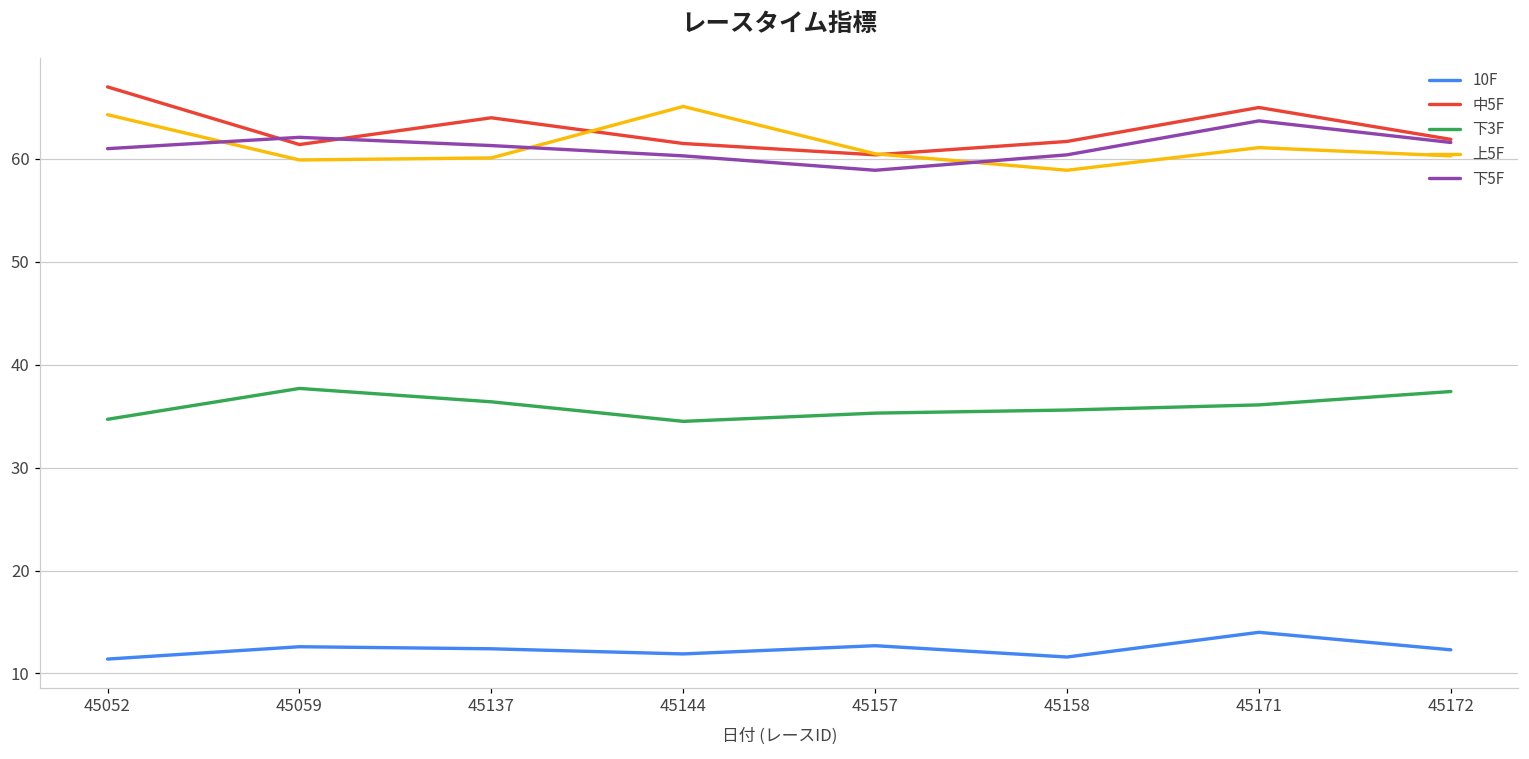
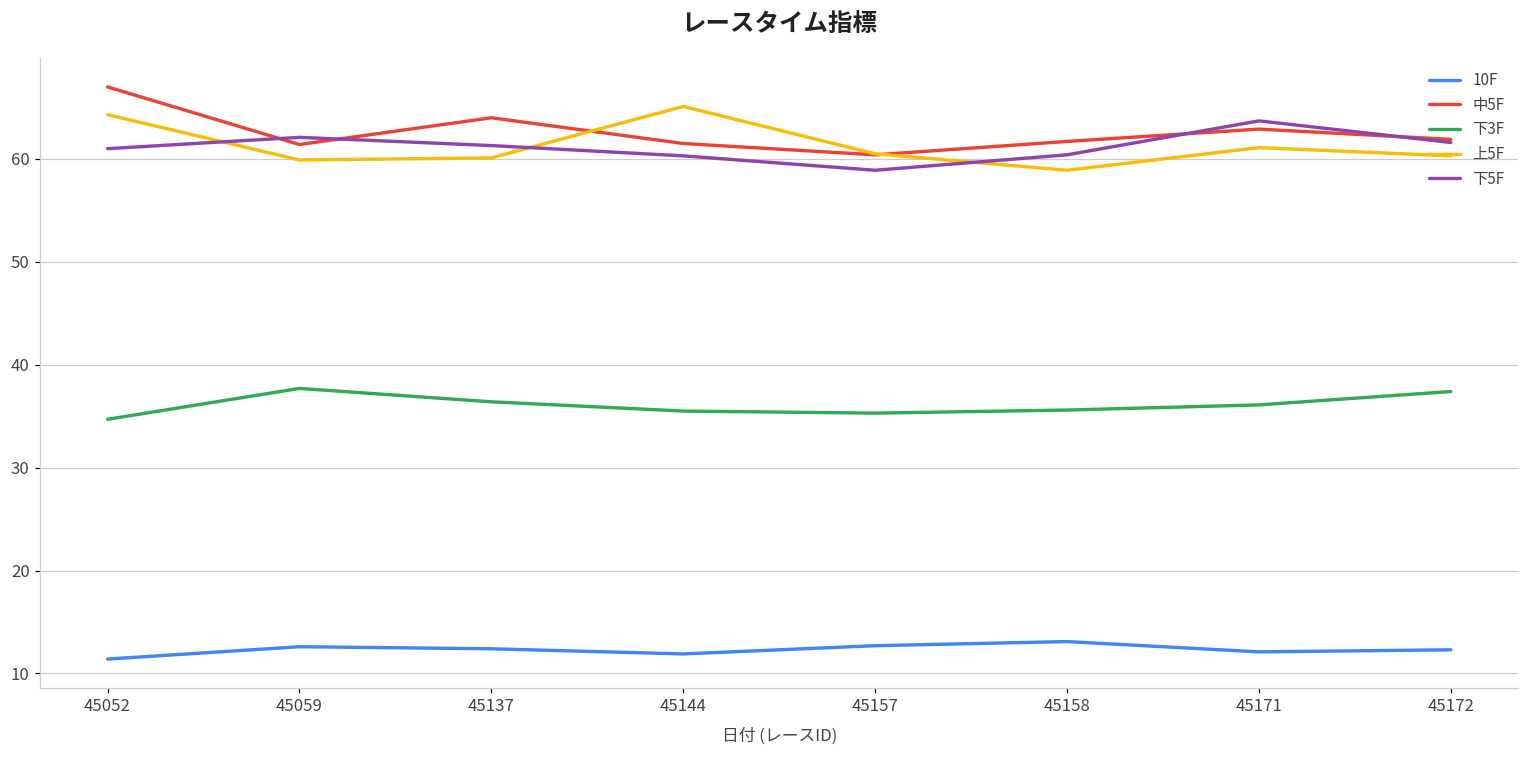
  {
    "10F": {
      "45052": 11,
      "45059": 13,
      "45137": 12,
      "45144": 12,
      "45157": 13,
-     "45158": 12,
-     "45171": 14,
+     "45158": 13,
+     "45171": 12,
      "45172": 12
    },
    "中5F": {
      "45052": 67,
      "45059": 61,
      "45137": 64,
      "45144": 62,
      "45158": 62,
-     "45171": 65,
+     "45171": 63,
      "45172": 62
    },
    "下3F": {
      "45052": 35,
      "45059": 38,
      "45137": 36,
-     "45144": 35,
+     "45144": 36,
      "45157": 35,
      "45158": 36,
      "45171": 36,
      "45172": 37
    },
    "上5F": {
      "45052": 64,
      "45059": 60,
      "45137": 60,
      "45144": 65,
      "45158": 59,
      "45171": 61,
      "45172": 60
    },
    "下5F": {
      "45052": 61,
      "45059": 62,
      "45137": 61,
      "45144": 60,
      "45157": 59,
      "45158": 60,
      "45171": 64,
      "45172": 62
    }
  }
